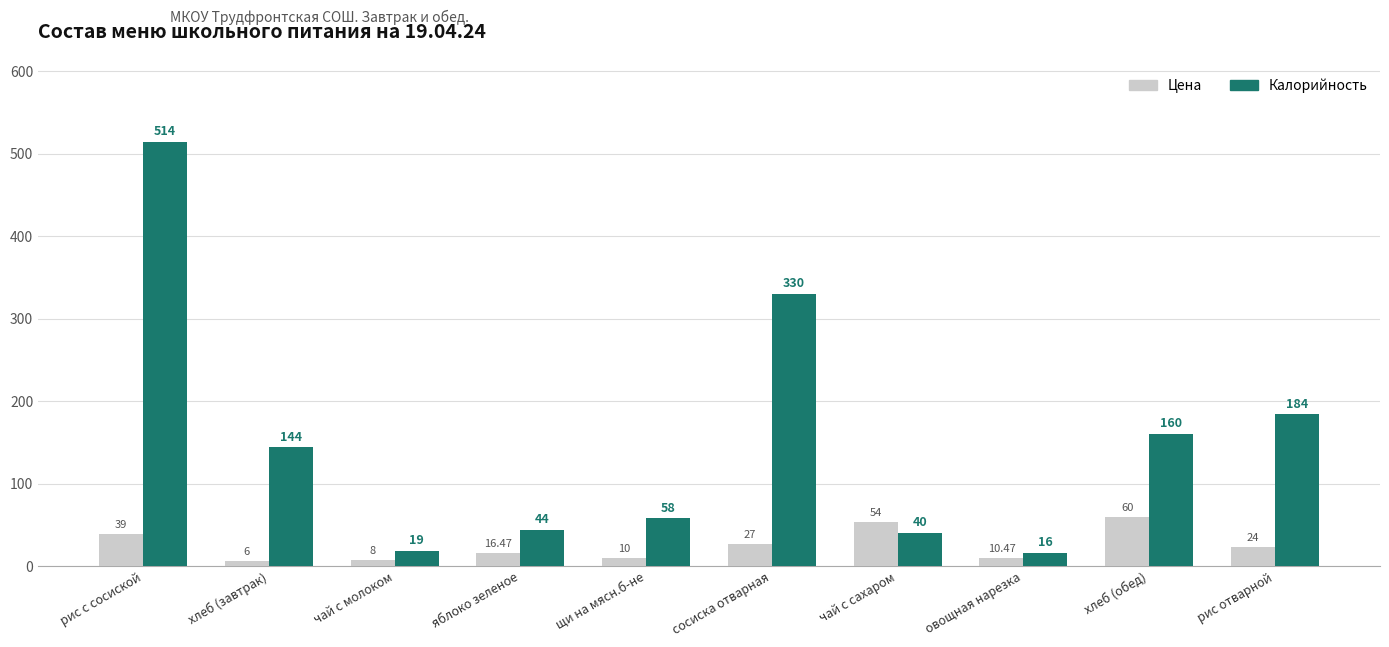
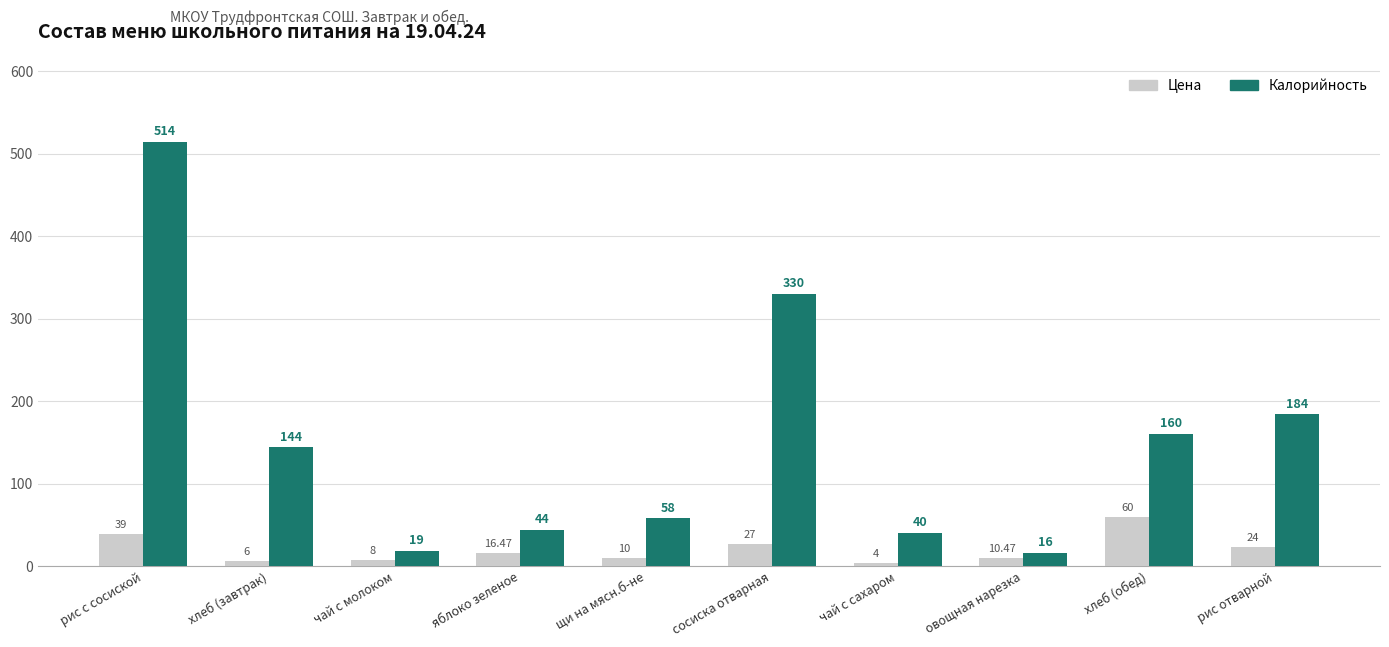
  {
    "Цена": {
      "рис с сосиской": 39,
      "хлеб (завтрак)": 6,
      "чай с молоком": 8,
      "яблоко зеленое": 16.47,
      "щи на мясн.б-не": 10,
      "сосиска отварная": 27,
-     "чай с сахаром": 54,
+     "чай с сахаром": 4,
      "овощная нарезка": 10.47,
      "хлеб (обед)": 60,
      "рис отварной": 24
    },
    "Калорийность": {
      "рис с сосиской": 514,
      "хлеб (завтрак)": 144,
      "чай с молоком": 19,
      "яблоко зеленое": 44,
      "щи на мясн.б-не": 58,
      "сосиска отварная": 330,
      "чай с сахаром": 40,
      "овощная нарезка": 16,
      "хлеб (обед)": 160,
      "рис отварной": 184
    }
  }
